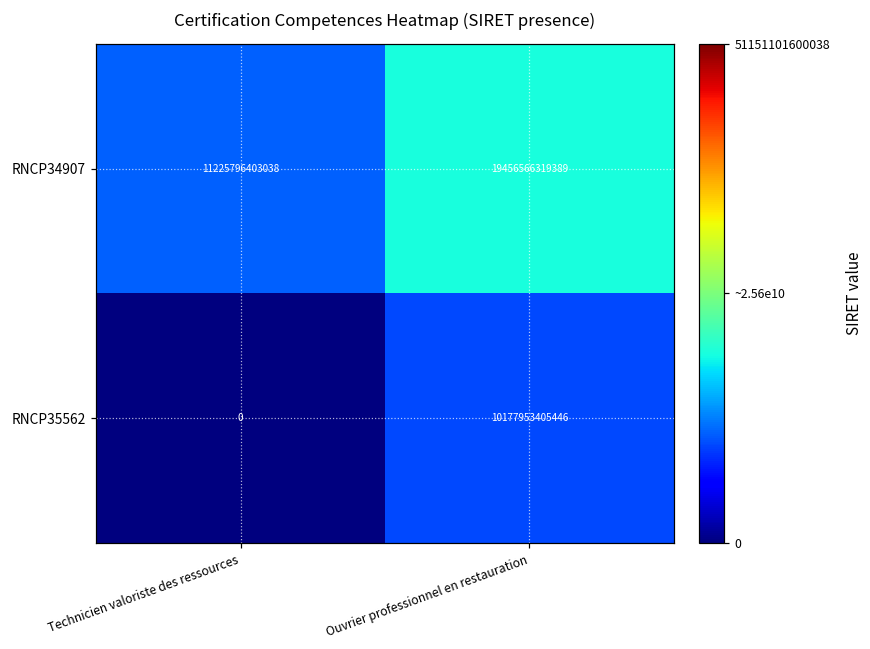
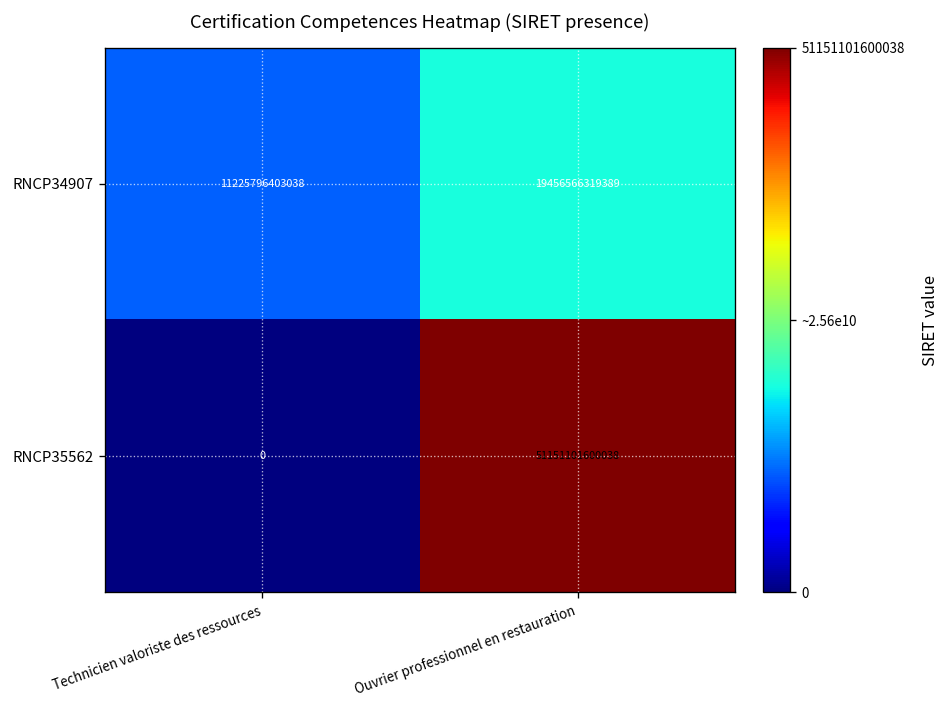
  {
    "RNCP34907": {
      "Technicien valoriste des ressources": 11225796403038,
      "Ouvrier professionnel en restauration": 19456566319389
    },
    "RNCP35562": {
      "Technicien valoriste des ressources": 0,
-     "Ouvrier professionnel en restauration": 10177953405446
+     "Ouvrier professionnel en restauration": 51151101600038
    }
  }
